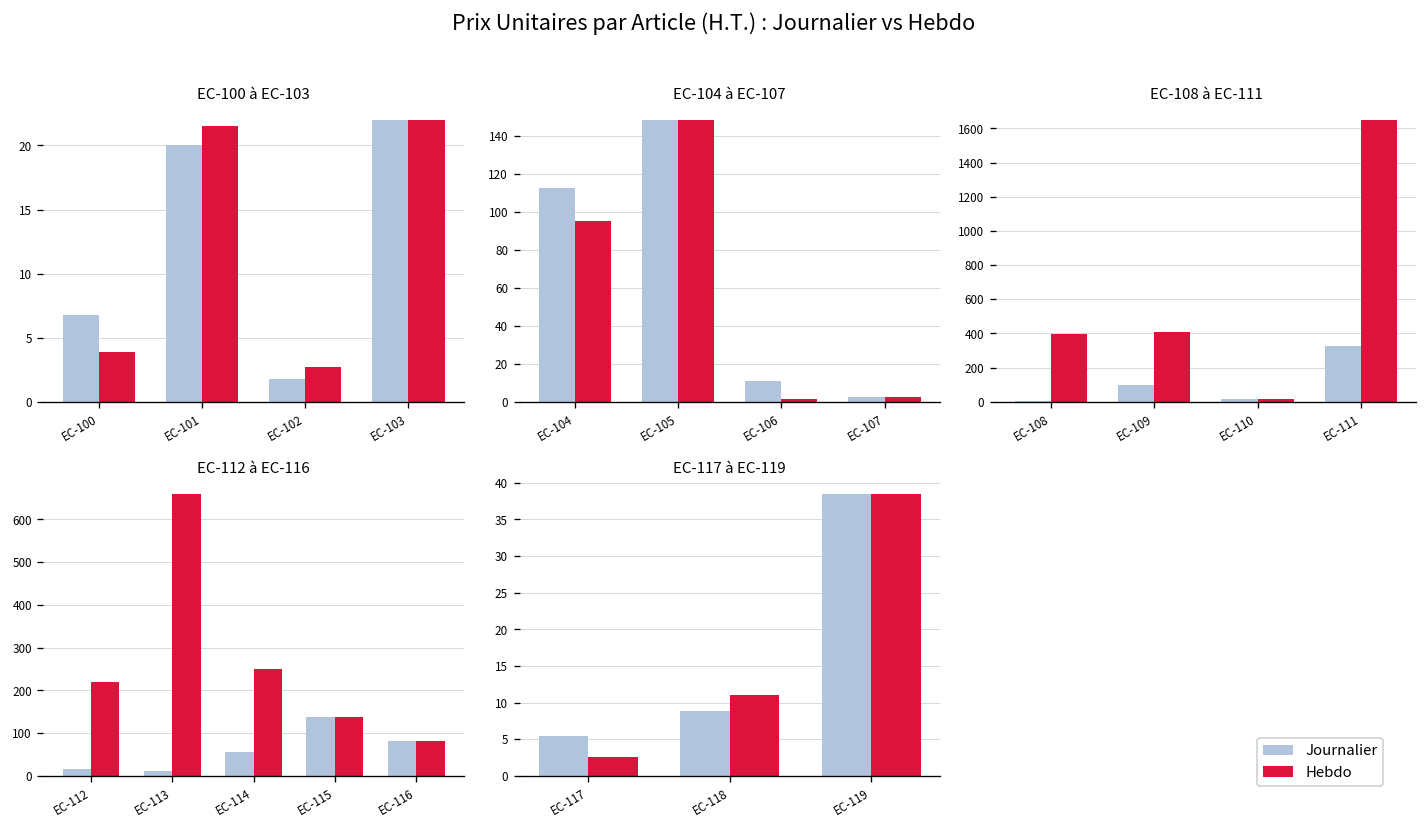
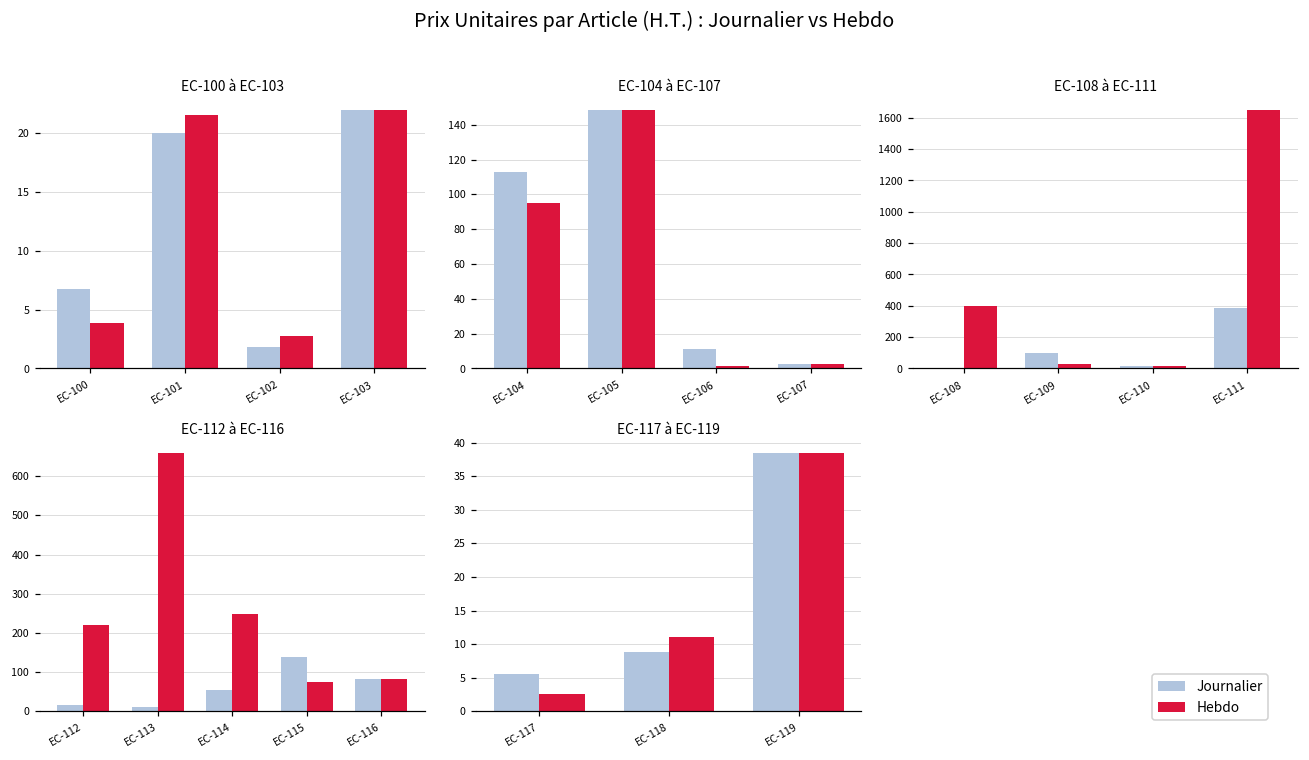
  {
    "EC-100 à EC-103": {
      "Journalier": {
        "EC-100": 6.8,
        "EC-101": 20.0,
        "EC-102": 1.8,
        "EC-103": 22.0
      },
      "Hebdo": {
        "EC-100": 3.9,
        "EC-101": 21.5,
        "EC-102": 2.8,
        "EC-103": 22.0
      }
    },
    "EC-104 à EC-107": {
      "Journalier": {
        "EC-104": 113,
        "EC-105": 149,
        "EC-106": 11,
        "EC-107": 3
      },
      "Hebdo": {
        "EC-104": 95,
        "EC-105": 149,
        "EC-106": 2,
        "EC-107": 3
      }
    },
    "EC-108 à EC-111": {
      "Journalier": {
        "EC-109": 100,
-       "EC-111": 330
+       "EC-111": 390
      },
      "Hebdo": {
        "EC-108": 400,
-       "EC-109": 410,
+       "EC-109": 30,
        "EC-111": 1650
      }
    },
    "EC-112 à EC-116": {
      "Journalier": {
        "EC-112": 20,
        "EC-113": 10,
        "EC-114": 60,
        "EC-115": 140,
        "EC-116": 80
      },
      "Hebdo": {
        "EC-112": 220,
        "EC-113": 660,
        "EC-114": 250,
-       "EC-115": 140,
+       "EC-115": 70,
        "EC-116": 80
      }
    },
    "EC-117 à EC-119": {
      "Journalier": {
        "EC-117": 6,
        "EC-118": 9,
        "EC-119": 39
      },
      "Hebdo": {
        "EC-117": 3,
        "EC-118": 11,
        "EC-119": 39
      }
    }
  }
